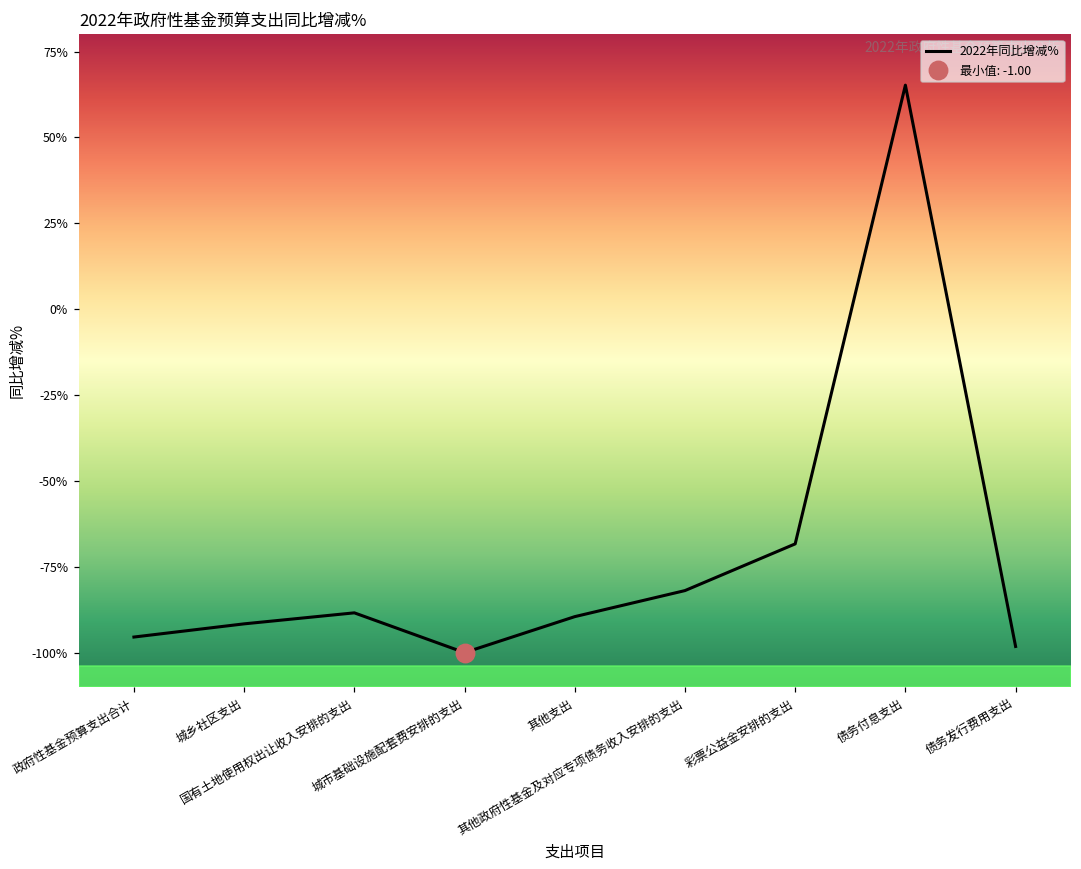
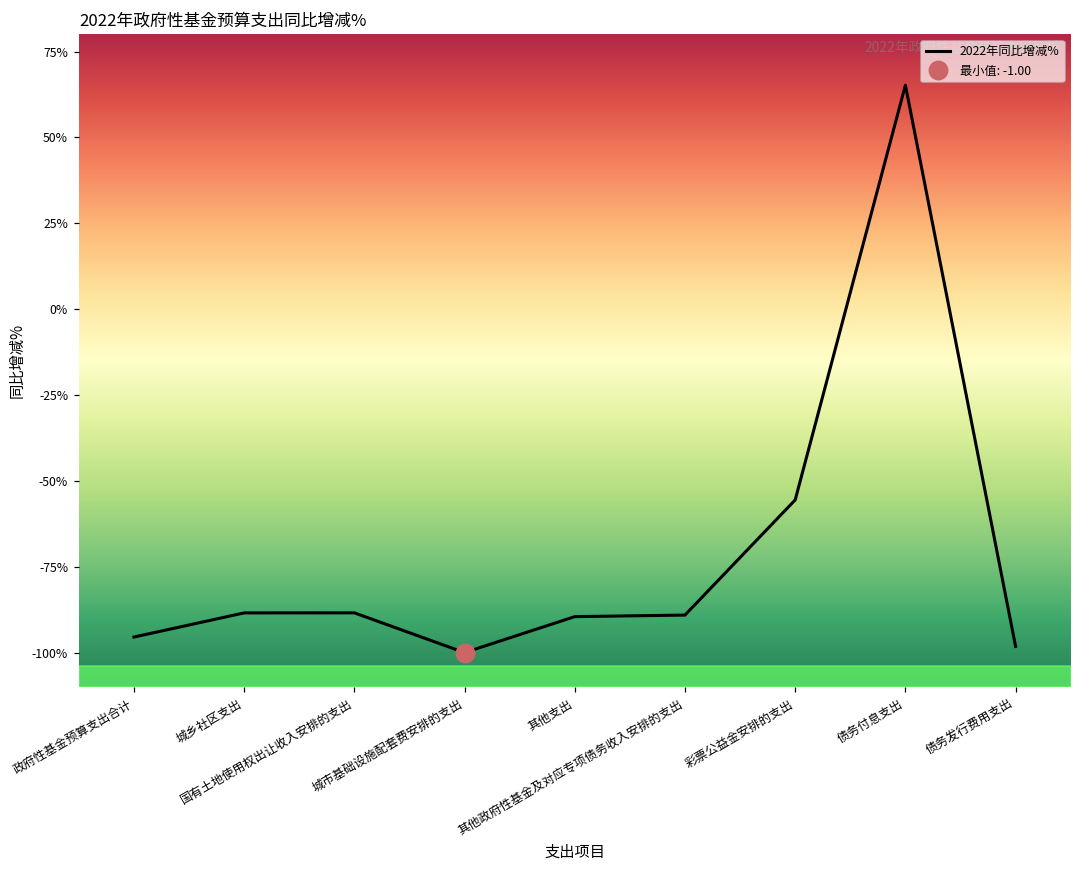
  {
    "2022年同比增减%": {
      "政府性基金预算支出合计": "-95%",
-     "城乡社区支出": "-92%",
+     "城乡社区支出": "-88%",
      "国有土地使用权出让收入安排的支出": "-88%",
      "其他支出": "-90%",
-     "其他政府性基金及对应专项债务收入安排的支出": "-82%",
-     "彩票公益金安排的支出": "-68%",
+     "其他政府性基金及对应专项债务收入安排的支出": "-89%",
+     "彩票公益金安排的支出": "-56%",
      "债务付息支出": "65%",
      "债务发行费用支出": "-98%"
    }
  }
